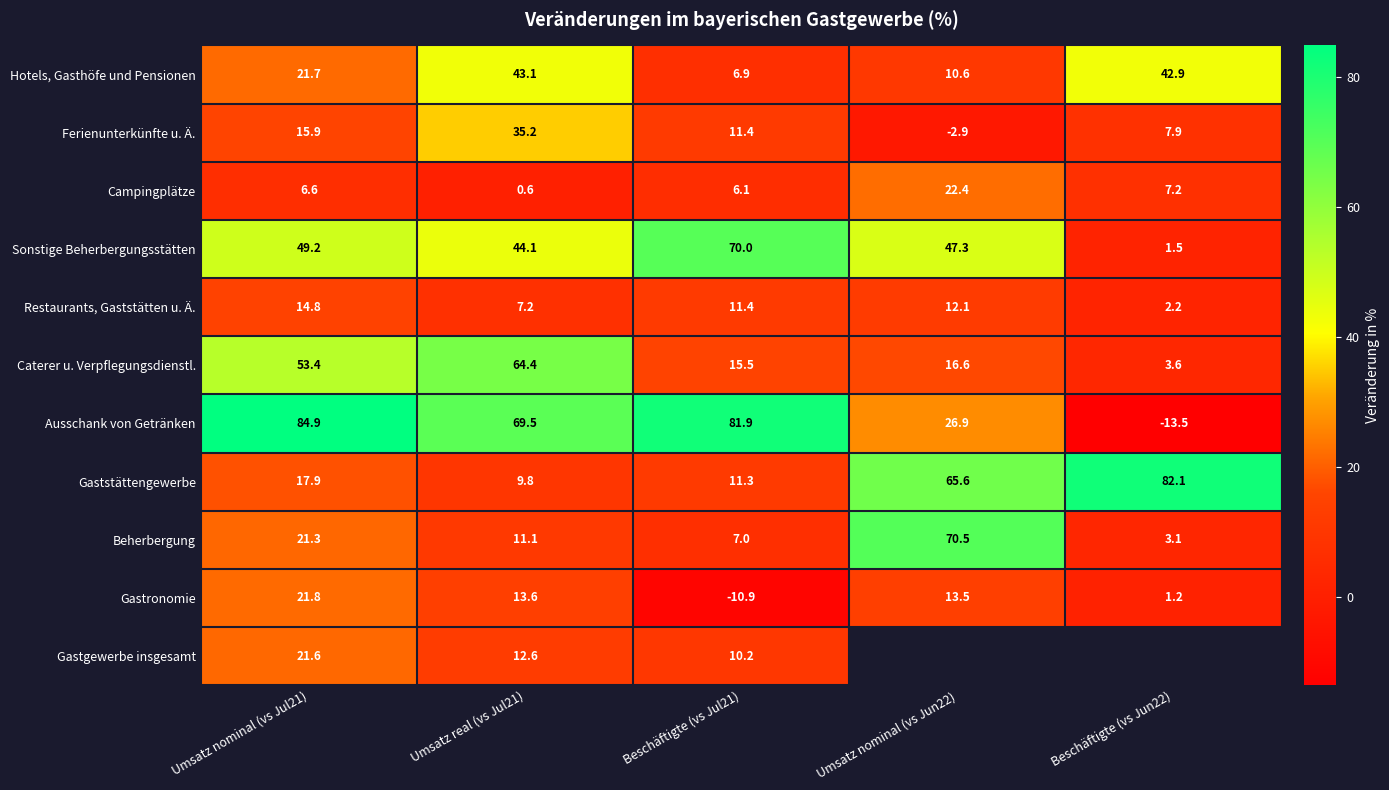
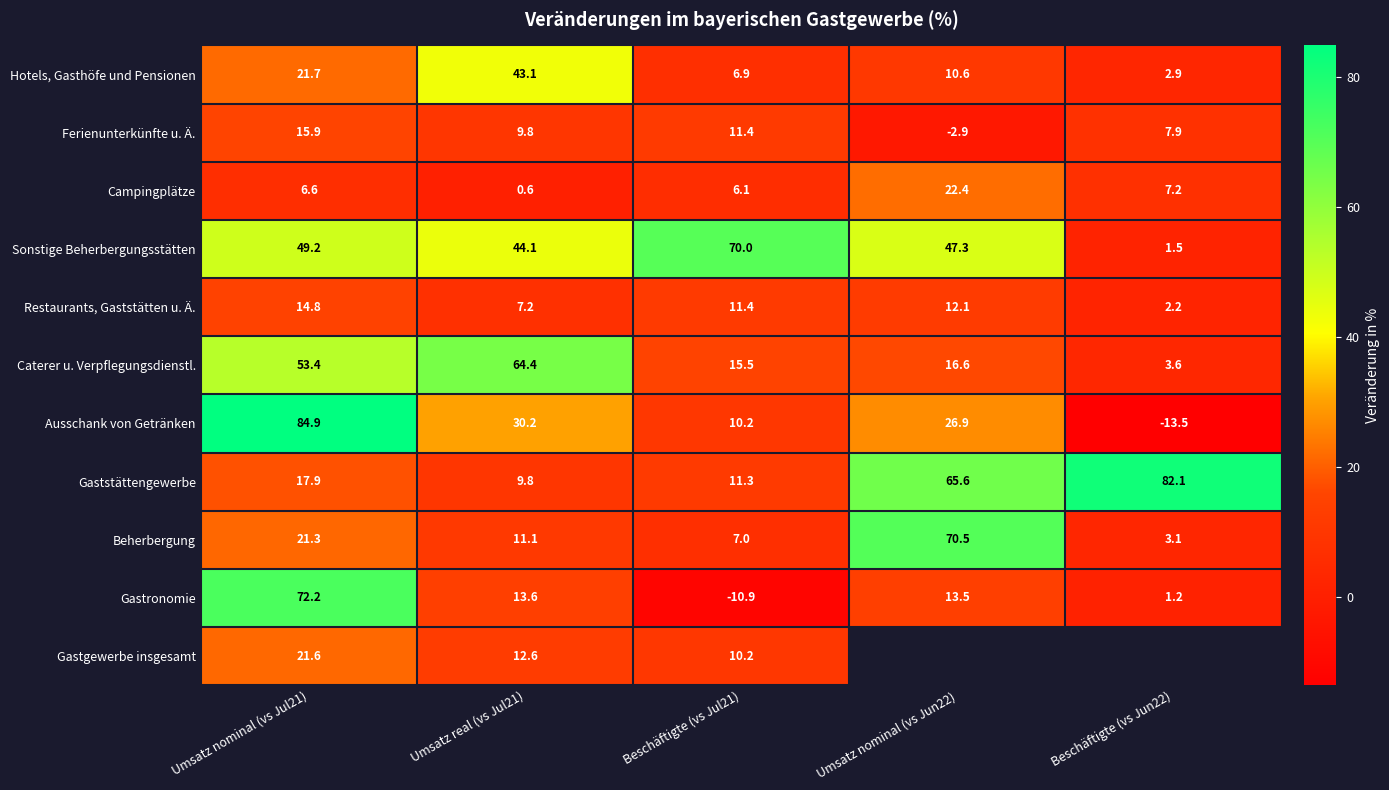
  {
    "Hotels, Gasthöfe und Pensionen": {
      "Umsatz nominal (vs Jul21)": 21.7,
      "Umsatz real (vs Jul21)": 43.1,
      "Beschäftigte (vs Jul21)": 6.9,
      "Umsatz nominal (vs Jun22)": 10.6,
-     "Beschäftigte (vs Jun22)": 42.9
+     "Beschäftigte (vs Jun22)": 2.9
    },
    "Ferienunterkünfte u. Ä.": {
      "Umsatz nominal (vs Jul21)": 15.9,
-     "Umsatz real (vs Jul21)": 35.2,
+     "Umsatz real (vs Jul21)": 9.8,
      "Beschäftigte (vs Jul21)": 11.4,
      "Umsatz nominal (vs Jun22)": -2.9,
      "Beschäftigte (vs Jun22)": 7.9
    },
    "Campingplätze": {
      "Umsatz nominal (vs Jul21)": 6.6,
      "Umsatz real (vs Jul21)": 0.6,
      "Beschäftigte (vs Jul21)": 6.1,
      "Umsatz nominal (vs Jun22)": 22.4,
      "Beschäftigte (vs Jun22)": 7.2
    },
    "Sonstige Beherbergungsstätten": {
      "Umsatz nominal (vs Jul21)": 49.2,
      "Umsatz real (vs Jul21)": 44.1,
      "Beschäftigte (vs Jul21)": 70.0,
      "Umsatz nominal (vs Jun22)": 47.3,
      "Beschäftigte (vs Jun22)": 1.5
    },
    "Restaurants, Gaststätten u. Ä.": {
      "Umsatz nominal (vs Jul21)": 14.8,
      "Umsatz real (vs Jul21)": 7.2,
      "Beschäftigte (vs Jul21)": 11.4,
      "Umsatz nominal (vs Jun22)": 12.1,
      "Beschäftigte (vs Jun22)": 2.2
    },
    "Caterer u. Verpflegungsdienstl.": {
      "Umsatz nominal (vs Jul21)": 53.4,
      "Umsatz real (vs Jul21)": 64.4,
      "Beschäftigte (vs Jul21)": 15.5,
      "Umsatz nominal (vs Jun22)": 16.6,
      "Beschäftigte (vs Jun22)": 3.6
    },
    "Ausschank von Getränken": {
      "Umsatz nominal (vs Jul21)": 84.9,
-     "Umsatz real (vs Jul21)": 69.5,
-     "Beschäftigte (vs Jul21)": 81.9,
+     "Umsatz real (vs Jul21)": 30.2,
+     "Beschäftigte (vs Jul21)": 10.2,
      "Umsatz nominal (vs Jun22)": 26.9,
      "Beschäftigte (vs Jun22)": -13.5
    },
    "Gaststättengewerbe": {
      "Umsatz nominal (vs Jul21)": 17.9,
      "Umsatz real (vs Jul21)": 9.8,
      "Beschäftigte (vs Jul21)": 11.3,
      "Umsatz nominal (vs Jun22)": 65.6,
      "Beschäftigte (vs Jun22)": 82.1
    },
    "Beherbergung": {
      "Umsatz nominal (vs Jul21)": 21.3,
      "Umsatz real (vs Jul21)": 11.1,
      "Beschäftigte (vs Jul21)": 7.0,
      "Umsatz nominal (vs Jun22)": 70.5,
      "Beschäftigte (vs Jun22)": 3.1
    },
    "Gastronomie": {
-     "Umsatz nominal (vs Jul21)": 21.8,
+     "Umsatz nominal (vs Jul21)": 72.2,
      "Umsatz real (vs Jul21)": 13.6,
      "Beschäftigte (vs Jul21)": -10.9,
      "Umsatz nominal (vs Jun22)": 13.5,
      "Beschäftigte (vs Jun22)": 1.2
    },
    "Gastgewerbe insgesamt": {
      "Umsatz nominal (vs Jul21)": 21.6,
      "Umsatz real (vs Jul21)": 12.6,
      "Beschäftigte (vs Jul21)": 10.2
    }
  }
